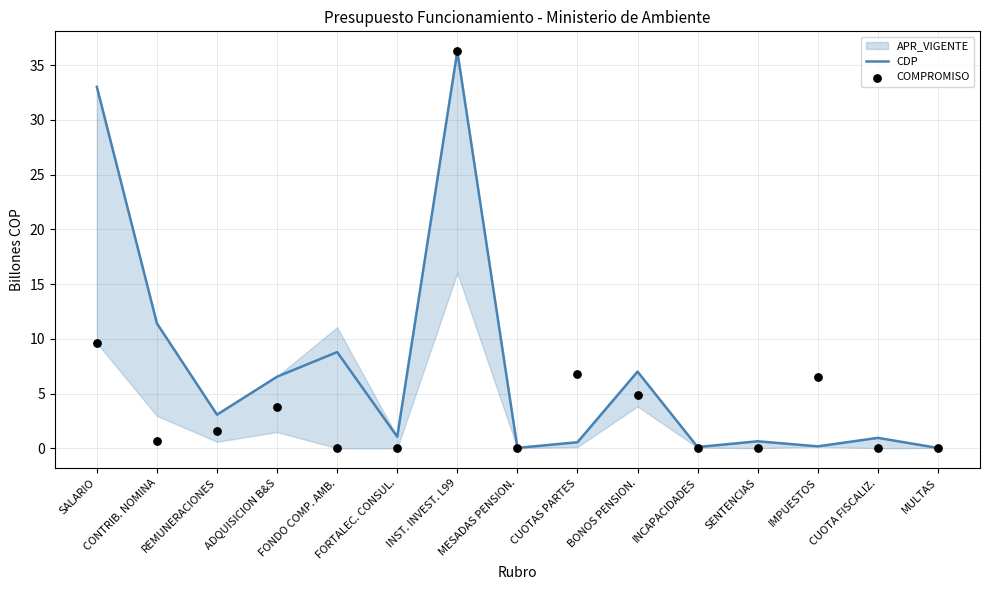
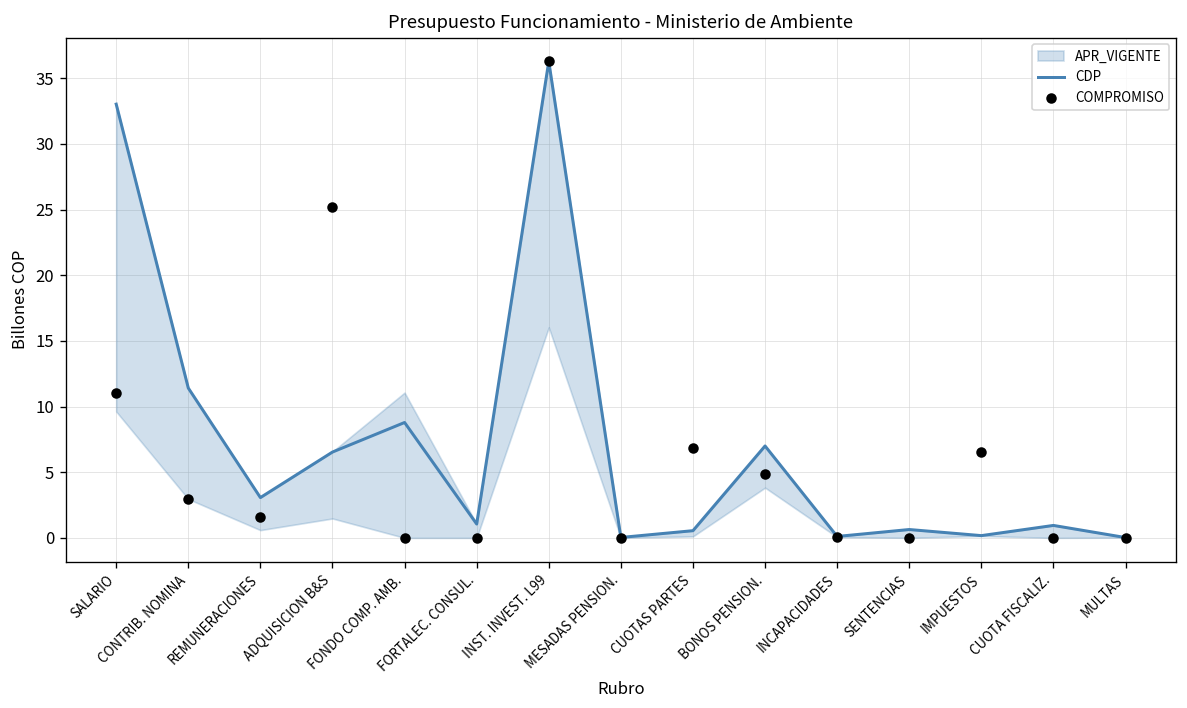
  {
    "COMPROMISO": {
-     "SALARIO": 9.6,
-     "CONTRIB. NOMINA": 0.6,
-     "ADQUISICION B&S": 3.7
+     "SALARIO": 11.0,
+     "CONTRIB. NOMINA": 3.0,
+     "ADQUISICION B&S": 25.2
    }
  }
